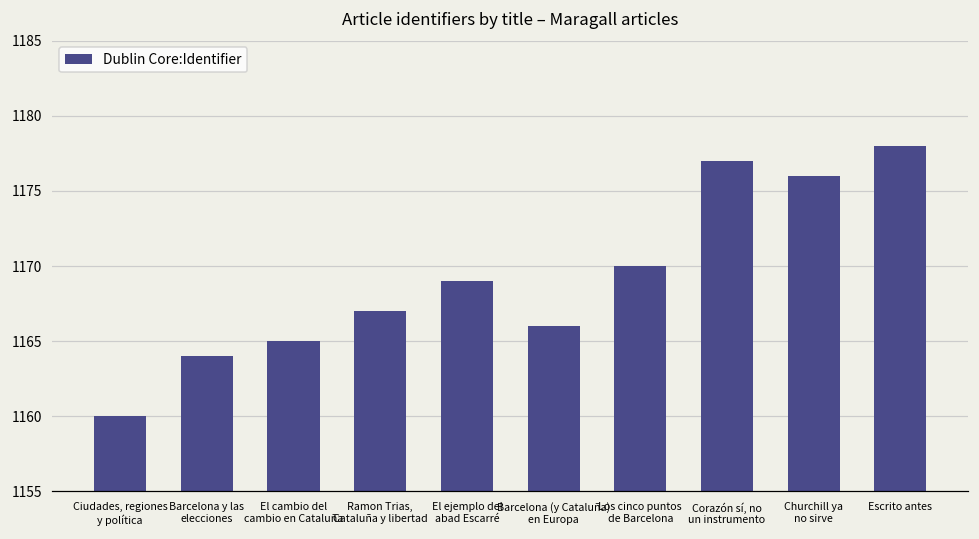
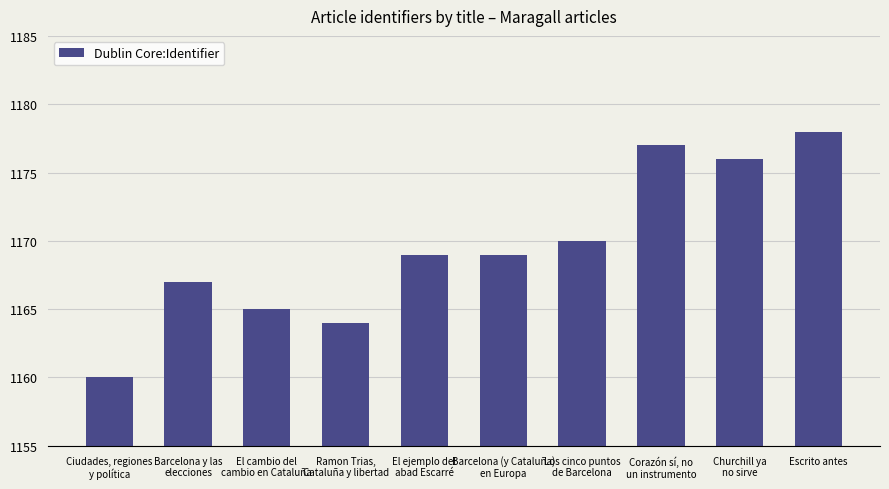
  {
    "Ciudades, regiones y política": 1160,
-   "Barcelona y las elecciones": 1164,
+   "Barcelona y las elecciones": 1167,
    "El cambio del cambio en Cataluña": 1165,
-   "Ramon Trias, Cataluña y libertad": 1167,
+   "Ramon Trias, Cataluña y libertad": 1164,
    "El ejemplo del abad Escarré": 1169,
-   "Barcelona (y Cataluña) en Europa": 1166,
+   "Barcelona (y Cataluña) en Europa": 1169,
    "Los cinco puntos de Barcelona": 1170,
    "Corazón sí, no un instrumento": 1177,
    "Churchill ya no sirve": 1176,
    "Escrito antes": 1178
  }
